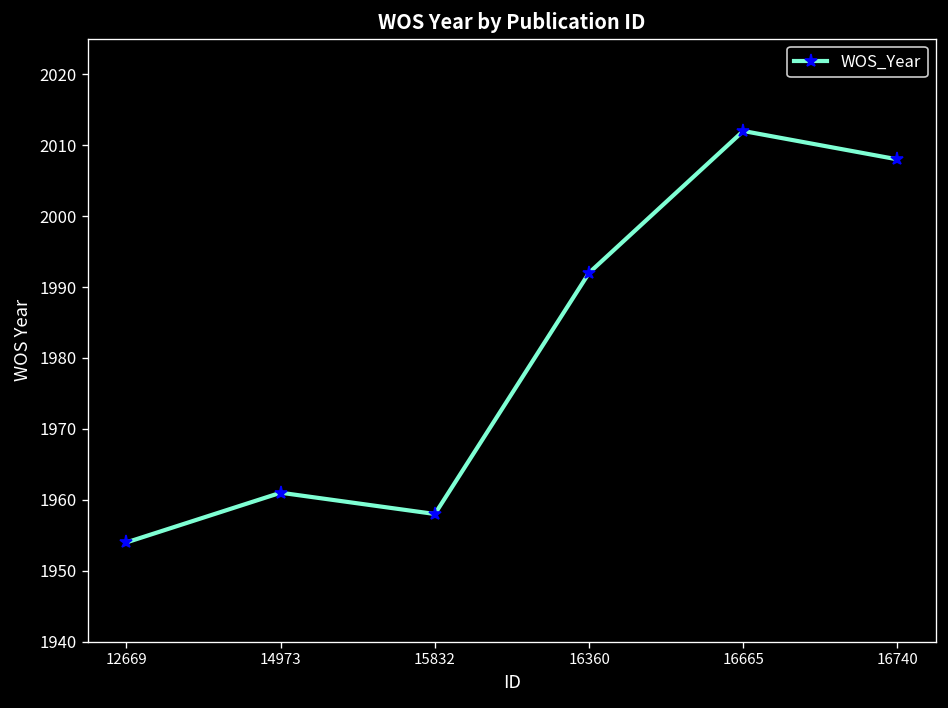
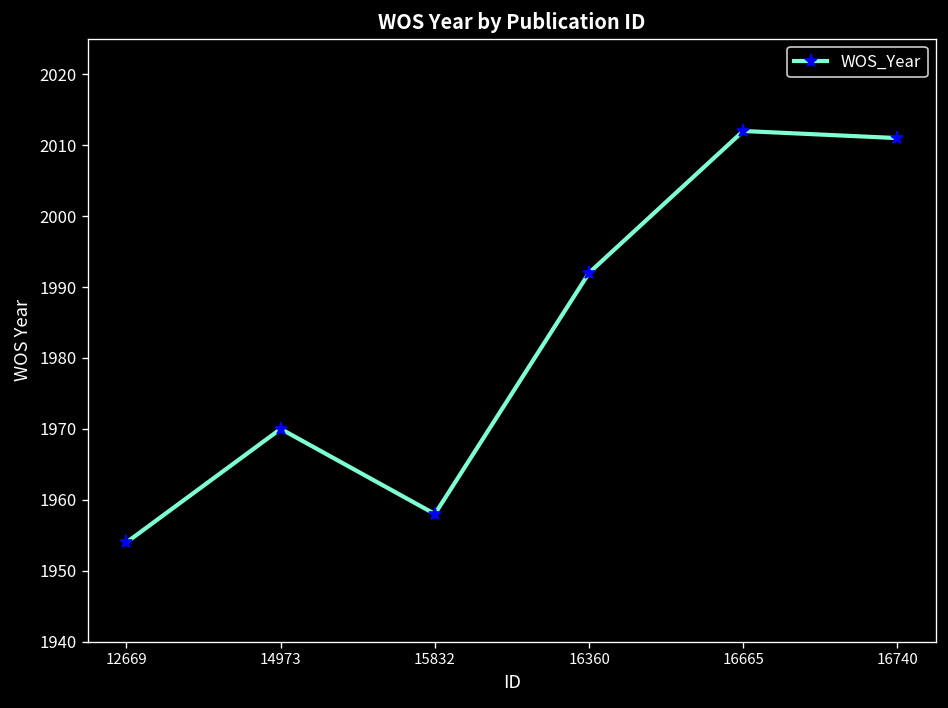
  {
    "12669": 1954,
-   "14973": 1961,
+   "14973": 1970,
    "15832": 1958,
    "16360": 1992,
    "16665": 2012,
-   "16740": 2008
+   "16740": 2011
  }
